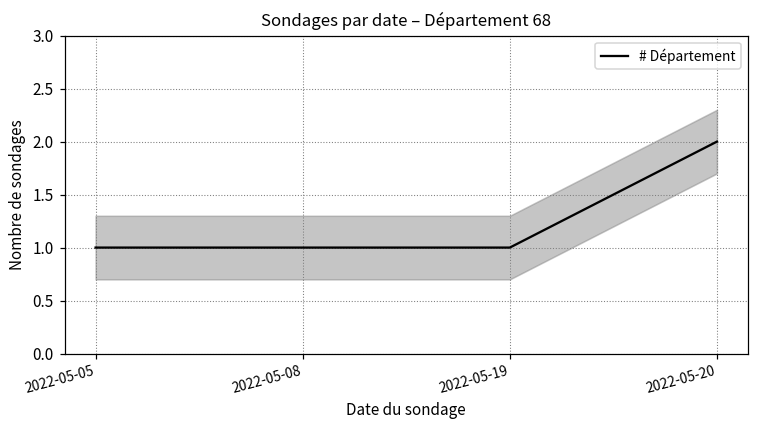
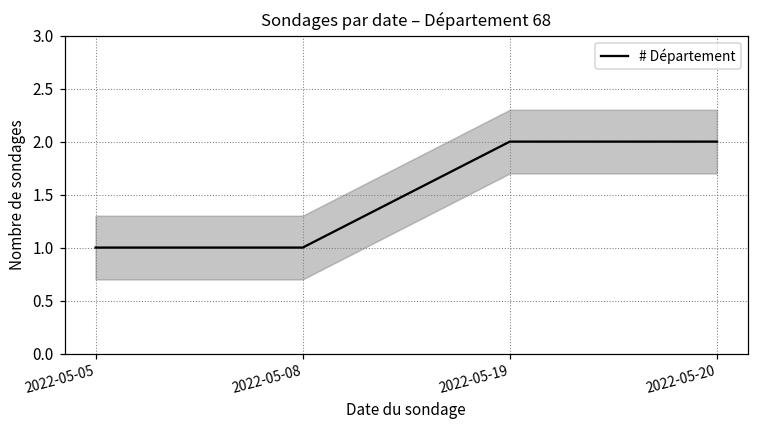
  {
    "# Département": {
      "2022-05-05": 1,
      "2022-05-08": 1,
-     "2022-05-19": 1,
+     "2022-05-19": 2,
      "2022-05-20": 2
    }
  }
